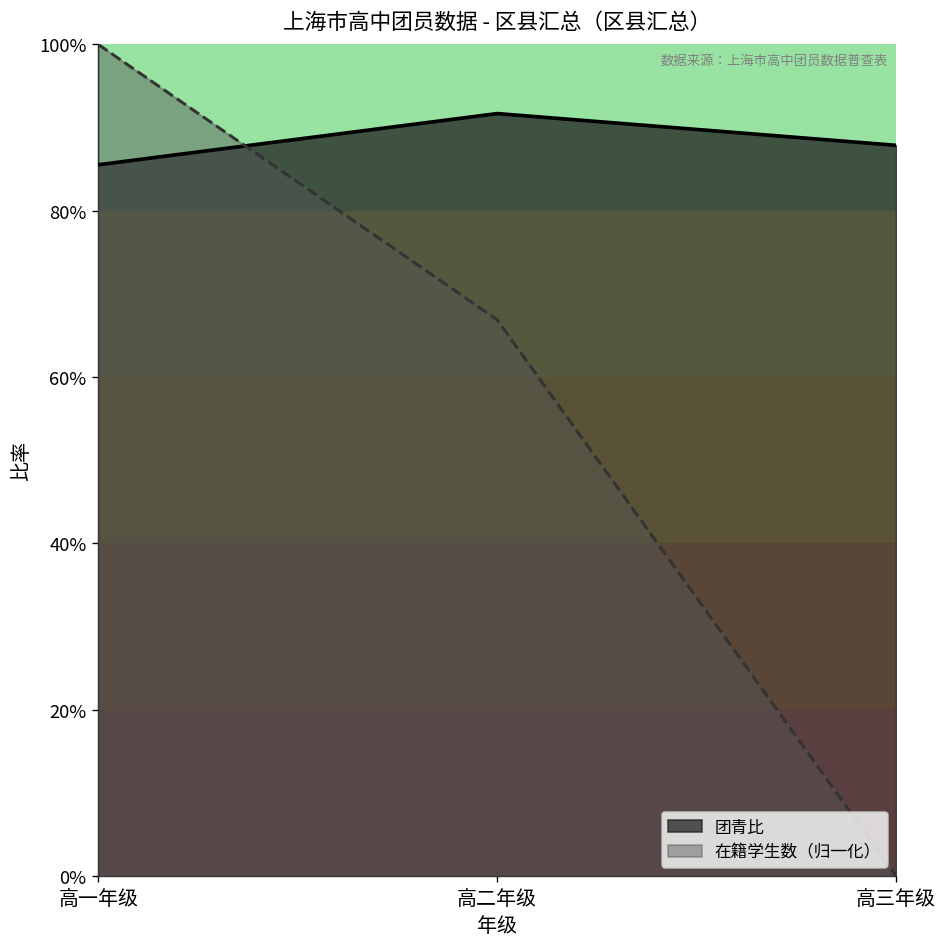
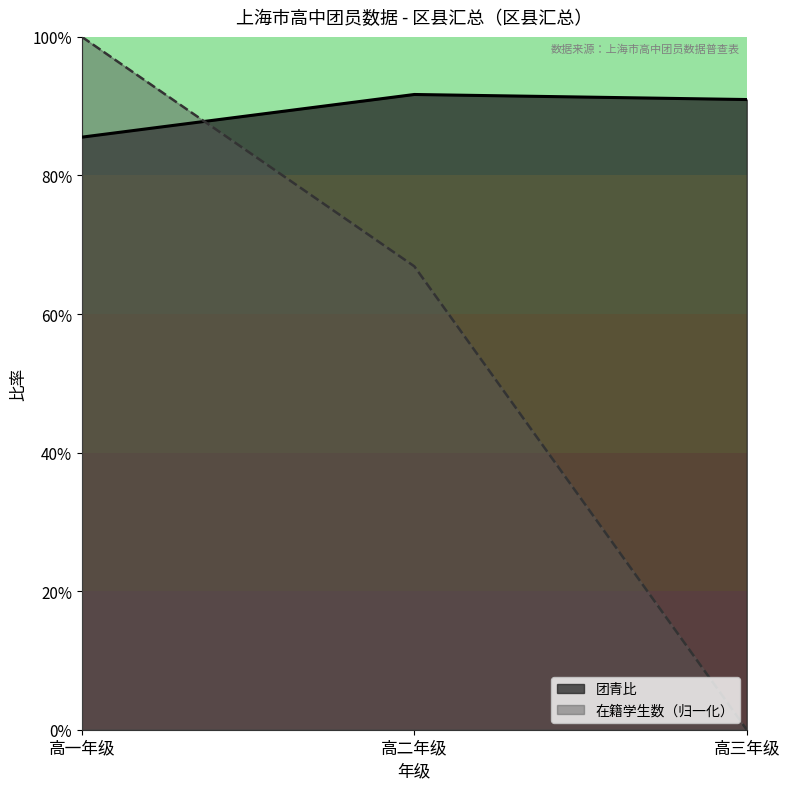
  {
    "团青比": {
      "高一年级": "86%",
      "高二年级": "92%",
-     "高三年级": "88%"
+     "高三年级": "91%"
    },
    "在籍学生数（归一化）": {
      "高一年级": "100%",
      "高二年级": "67%",
      "高三年级": "0%"
    }
  }
